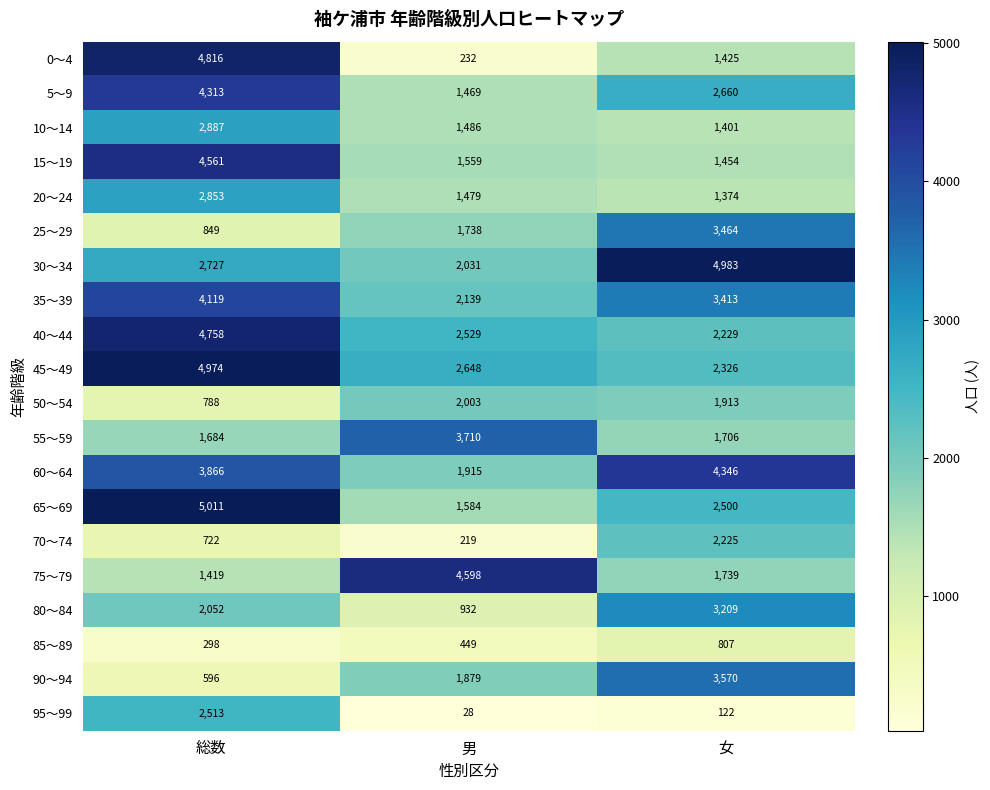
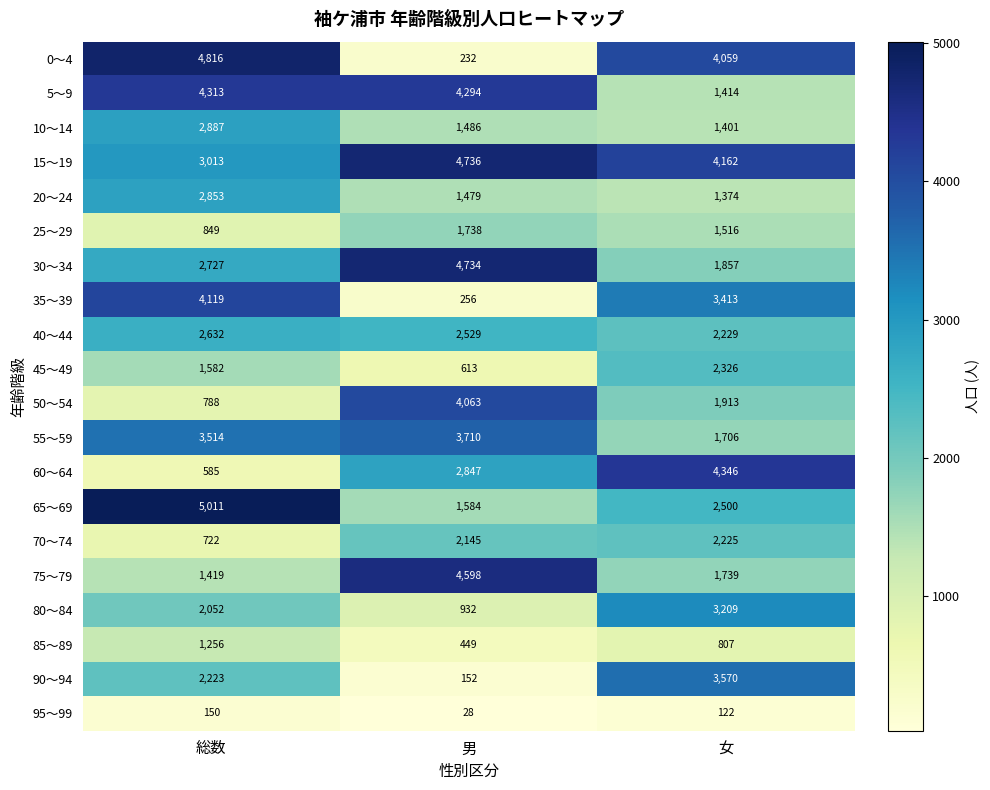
  {
    "0～4": {
      "総数": "4,816",
      "男": "232",
-     "女": "1,425"
+     "女": "4,059"
    },
    "5～9": {
      "総数": "4,313",
-     "男": "1,469",
-     "女": "2,660"
+     "男": "4,294",
+     "女": "1,414"
    },
    "10～14": {
      "総数": "2,887",
      "男": "1,486",
      "女": "1,401"
    },
    "15～19": {
-     "総数": "4,561",
-     "男": "1,559",
-     "女": "1,454"
+     "総数": "3,013",
+     "男": "4,736",
+     "女": "4,162"
    },
    "20～24": {
      "総数": "2,853",
      "男": "1,479",
      "女": "1,374"
    },
    "25～29": {
      "総数": "849",
      "男": "1,738",
-     "女": "3,464"
+     "女": "1,516"
    },
    "30～34": {
      "総数": "2,727",
-     "男": "2,031",
-     "女": "4,983"
+     "男": "4,734",
+     "女": "1,857"
    },
    "35～39": {
      "総数": "4,119",
-     "男": "2,139",
+     "男": "256",
      "女": "3,413"
    },
    "40～44": {
-     "総数": "4,758",
+     "総数": "2,632",
      "男": "2,529",
      "女": "2,229"
    },
    "45～49": {
-     "総数": "4,974",
-     "男": "2,648",
+     "総数": "1,582",
+     "男": "613",
      "女": "2,326"
    },
    "50～54": {
      "総数": "788",
-     "男": "2,003",
+     "男": "4,063",
      "女": "1,913"
    },
    "55～59": {
-     "総数": "1,684",
+     "総数": "3,514",
      "男": "3,710",
      "女": "1,706"
    },
    "60～64": {
-     "総数": "3,866",
-     "男": "1,915",
+     "総数": "585",
+     "男": "2,847",
      "女": "4,346"
    },
    "65～69": {
      "総数": "5,011",
      "男": "1,584",
      "女": "2,500"
    },
    "70～74": {
      "総数": "722",
-     "男": "219",
+     "男": "2,145",
      "女": "2,225"
    },
    "75～79": {
      "総数": "1,419",
      "男": "4,598",
      "女": "1,739"
    },
    "80～84": {
      "総数": "2,052",
      "男": "932",
      "女": "3,209"
    },
    "85～89": {
-     "総数": "298",
+     "総数": "1,256",
      "男": "449",
      "女": "807"
    },
    "90～94": {
-     "総数": "596",
-     "男": "1,879",
+     "総数": "2,223",
+     "男": "152",
      "女": "3,570"
    },
    "95～99": {
-     "総数": "2,513",
+     "総数": "150",
      "男": "28",
      "女": "122"
    }
  }
